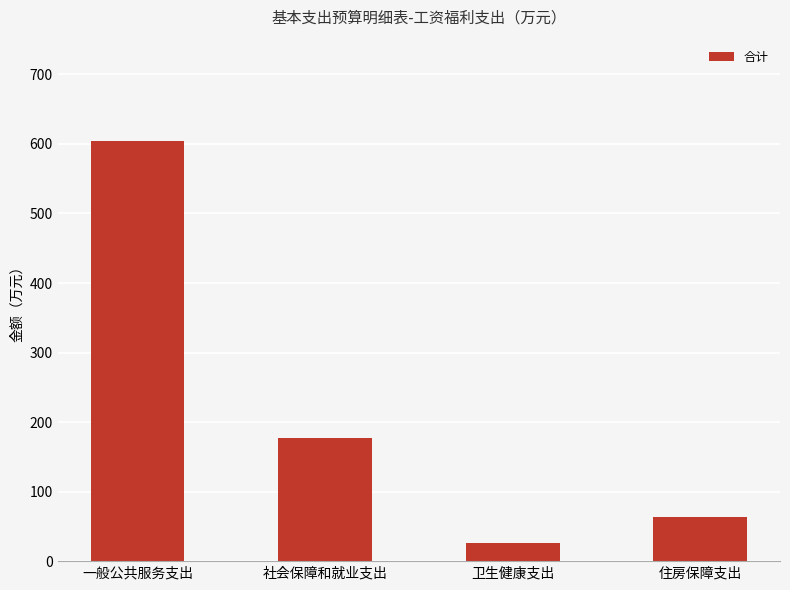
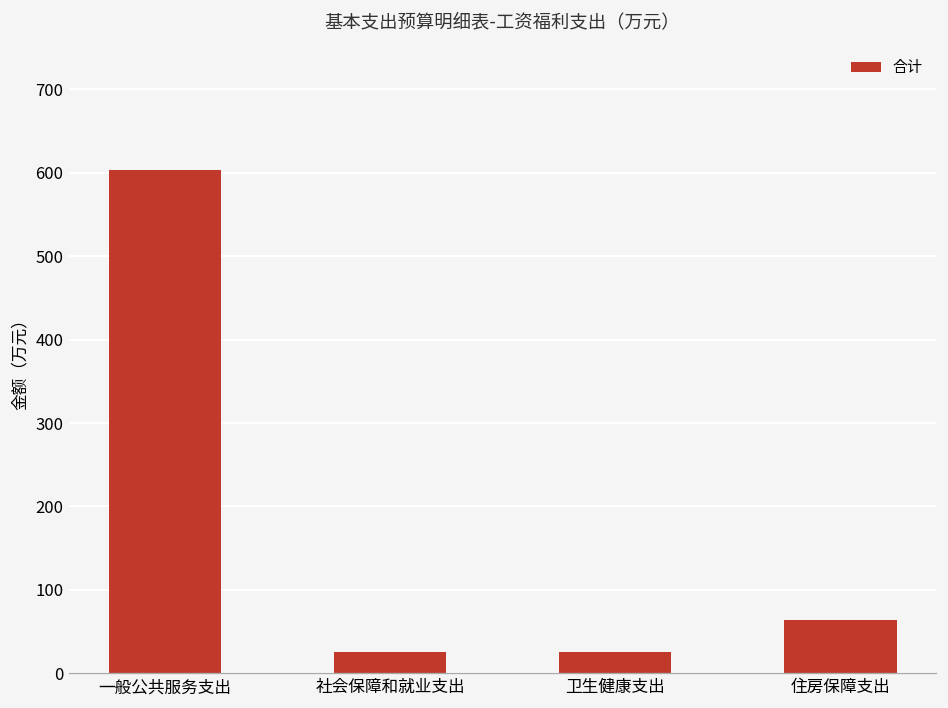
  {
    "一般公共服务支出": 600,
-   "社会保障和就业支出": 180,
+   "社会保障和就业支出": 30,
    "卫生健康支出": 30,
    "住房保障支出": 60
  }
